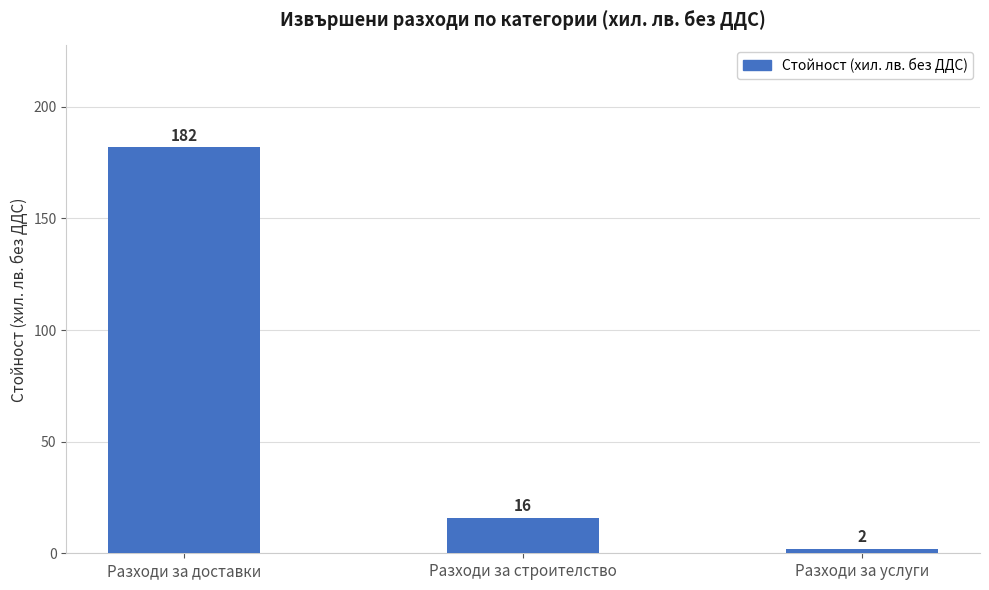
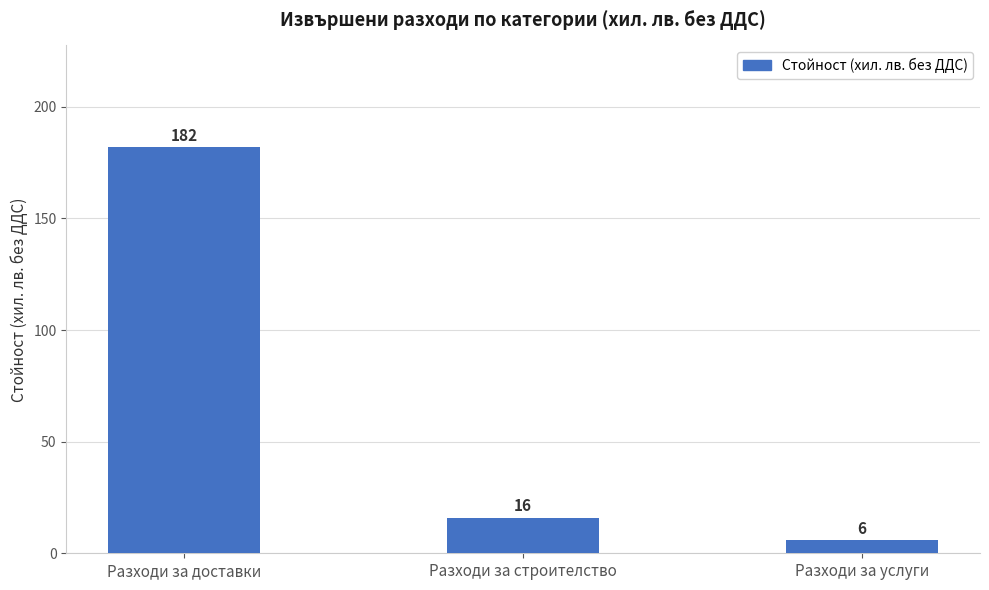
  {
    "Разходи за доставки": 182,
    "Разходи за строителство": 16,
-   "Разходи за услуги": 2
+   "Разходи за услуги": 6
  }
